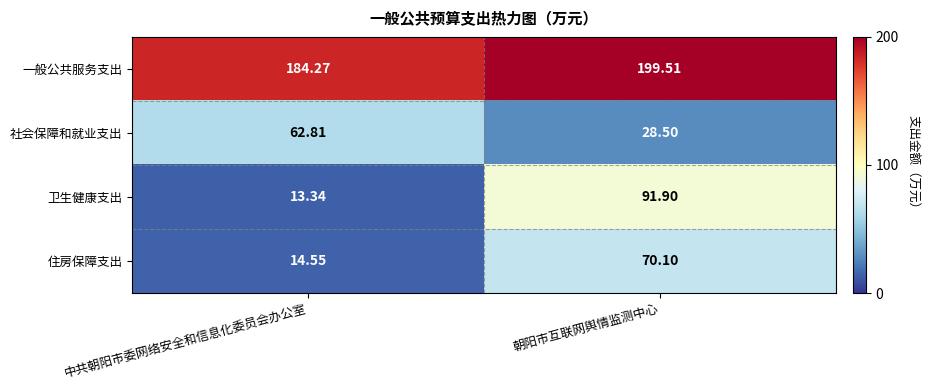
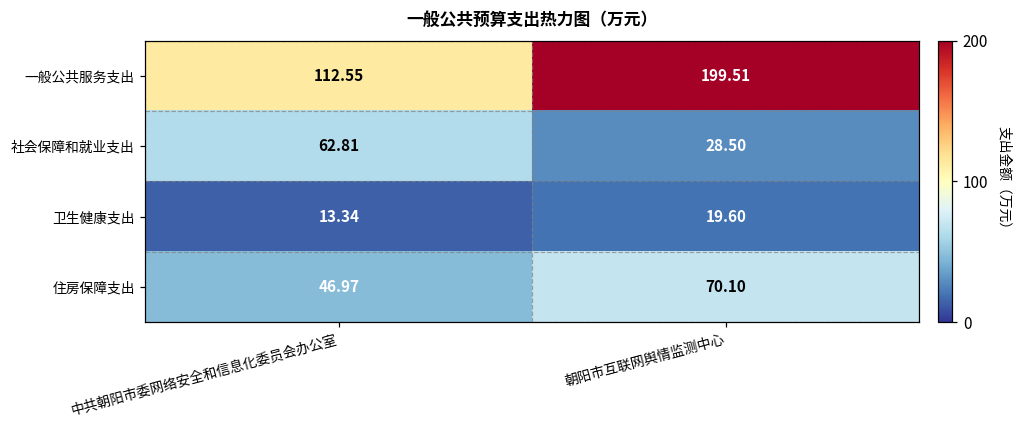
  {
    "一般公共服务支出": {
-     "中共朝阳市委网络安全和信息化委员会办公室": 184.27,
+     "中共朝阳市委网络安全和信息化委员会办公室": 112.55,
      "朝阳市互联网舆情监测中心": 199.51
    },
    "社会保障和就业支出": {
      "中共朝阳市委网络安全和信息化委员会办公室": 62.81,
      "朝阳市互联网舆情监测中心": 28.50
    },
    "卫生健康支出": {
      "中共朝阳市委网络安全和信息化委员会办公室": 13.34,
-     "朝阳市互联网舆情监测中心": 91.90
+     "朝阳市互联网舆情监测中心": 19.60
    },
    "住房保障支出": {
-     "中共朝阳市委网络安全和信息化委员会办公室": 14.55,
+     "中共朝阳市委网络安全和信息化委员会办公室": 46.97,
      "朝阳市互联网舆情监测中心": 70.10
    }
  }
